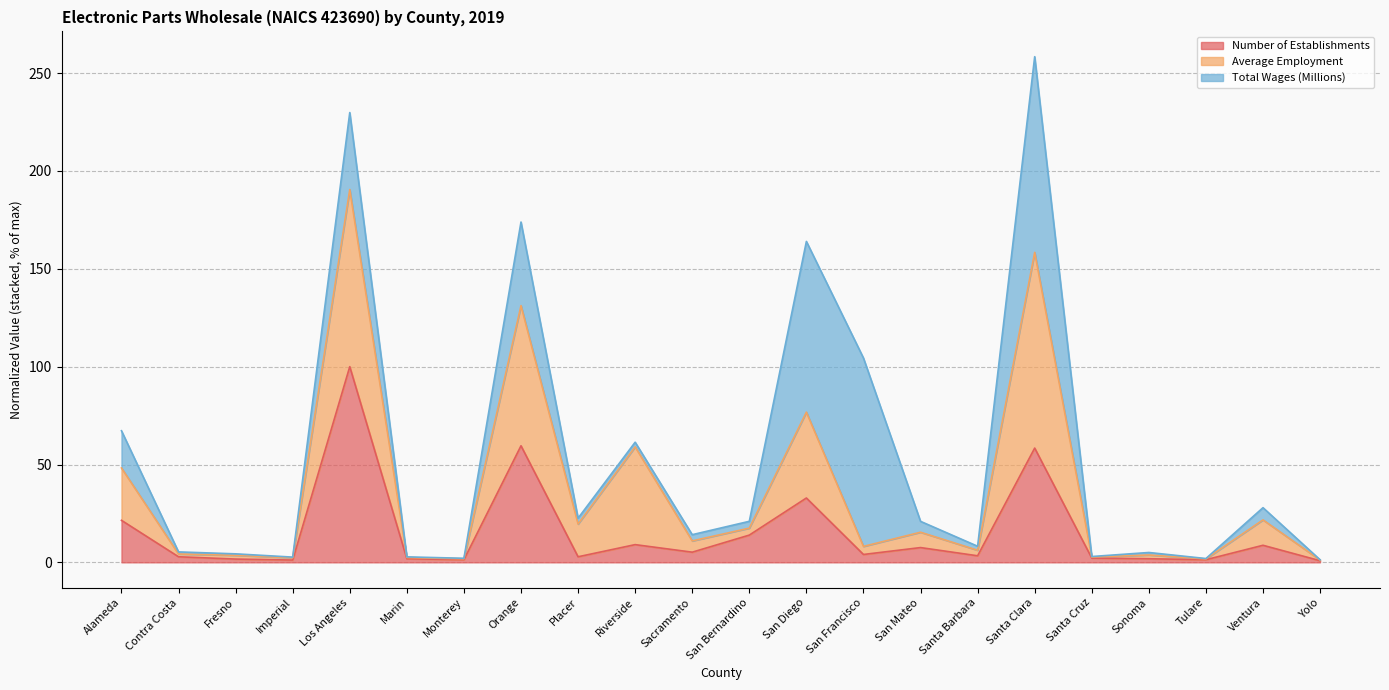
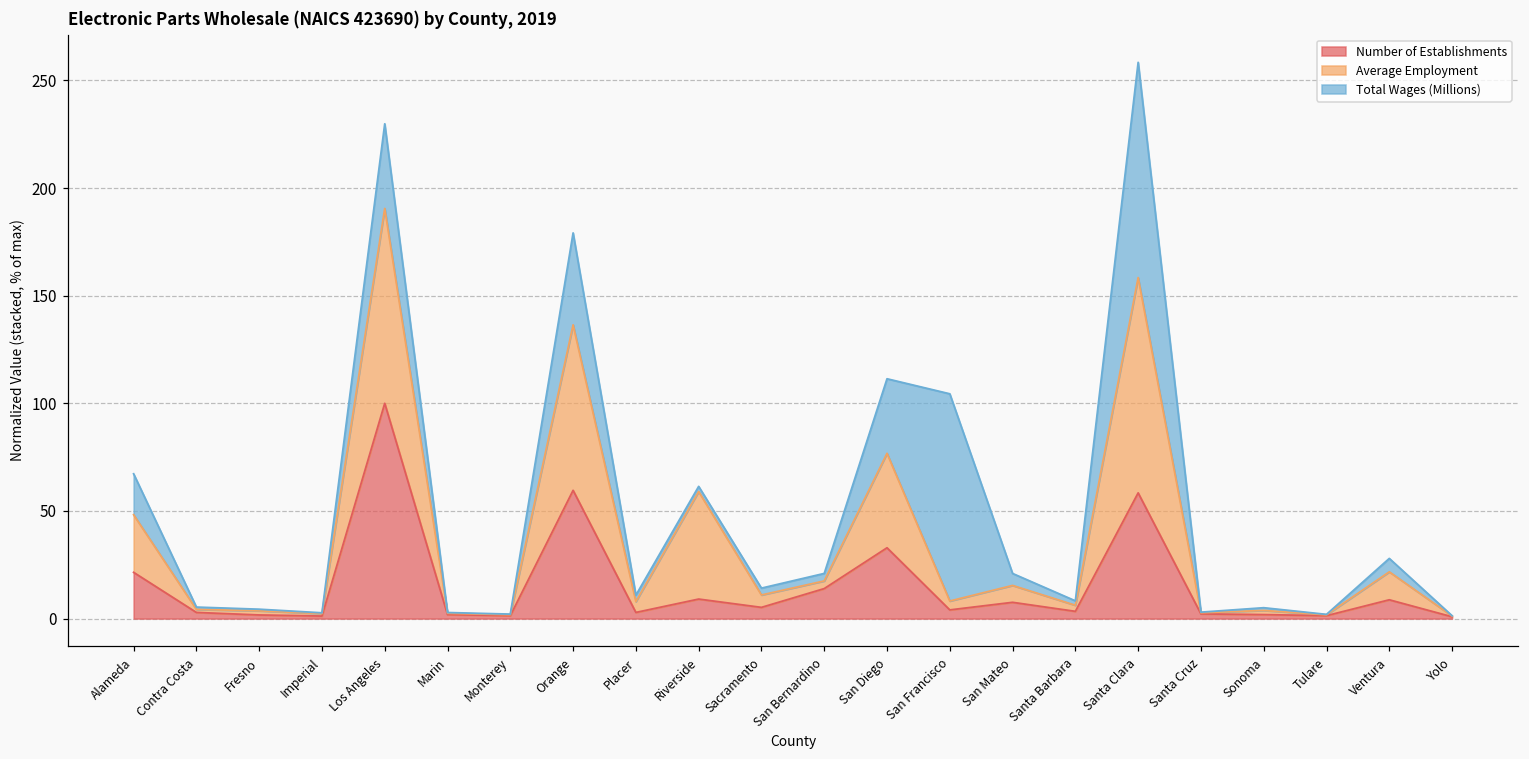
  {
    "Number of Establishments": {
      "Alameda": 21,
      "Contra Costa": 3,
      "Fresno": 2,
      "Los Angeles": 100,
      "Orange": 60,
      "Placer": 3,
      "Riverside": 9,
      "Sacramento": 5,
      "San Bernardino": 14,
      "San Diego": 33,
      "San Francisco": 4,
      "San Mateo": 8,
      "Santa Barbara": 3,
      "Santa Clara": 58,
      "Sonoma": 2,
      "Ventura": 9
    },
    "Average Employment": {
      "Alameda": 27,
      "Los Angeles": 91,
-     "Orange": 72,
-     "Placer": 17,
+     "Orange": 77,
+     "Placer": 5,
      "Riverside": 50,
      "Sacramento": 6,
      "San Bernardino": 4,
      "San Diego": 44,
      "San Francisco": 4,
      "San Mateo": 8,
      "Santa Barbara": 3,
      "Santa Clara": 100,
      "Ventura": 13
    },
    "Total Wages (Millions)": {
      "Alameda": 19,
      "Los Angeles": 39,
      "Orange": 43,
      "Placer": 3,
      "Riverside": 2,
      "Sacramento": 3,
      "San Bernardino": 3,
-     "San Diego": 87,
+     "San Diego": 35,
      "San Francisco": 96,
      "San Mateo": 6,
      "Santa Barbara": 2,
      "Santa Clara": 100,
      "Ventura": 6
    }
  }
